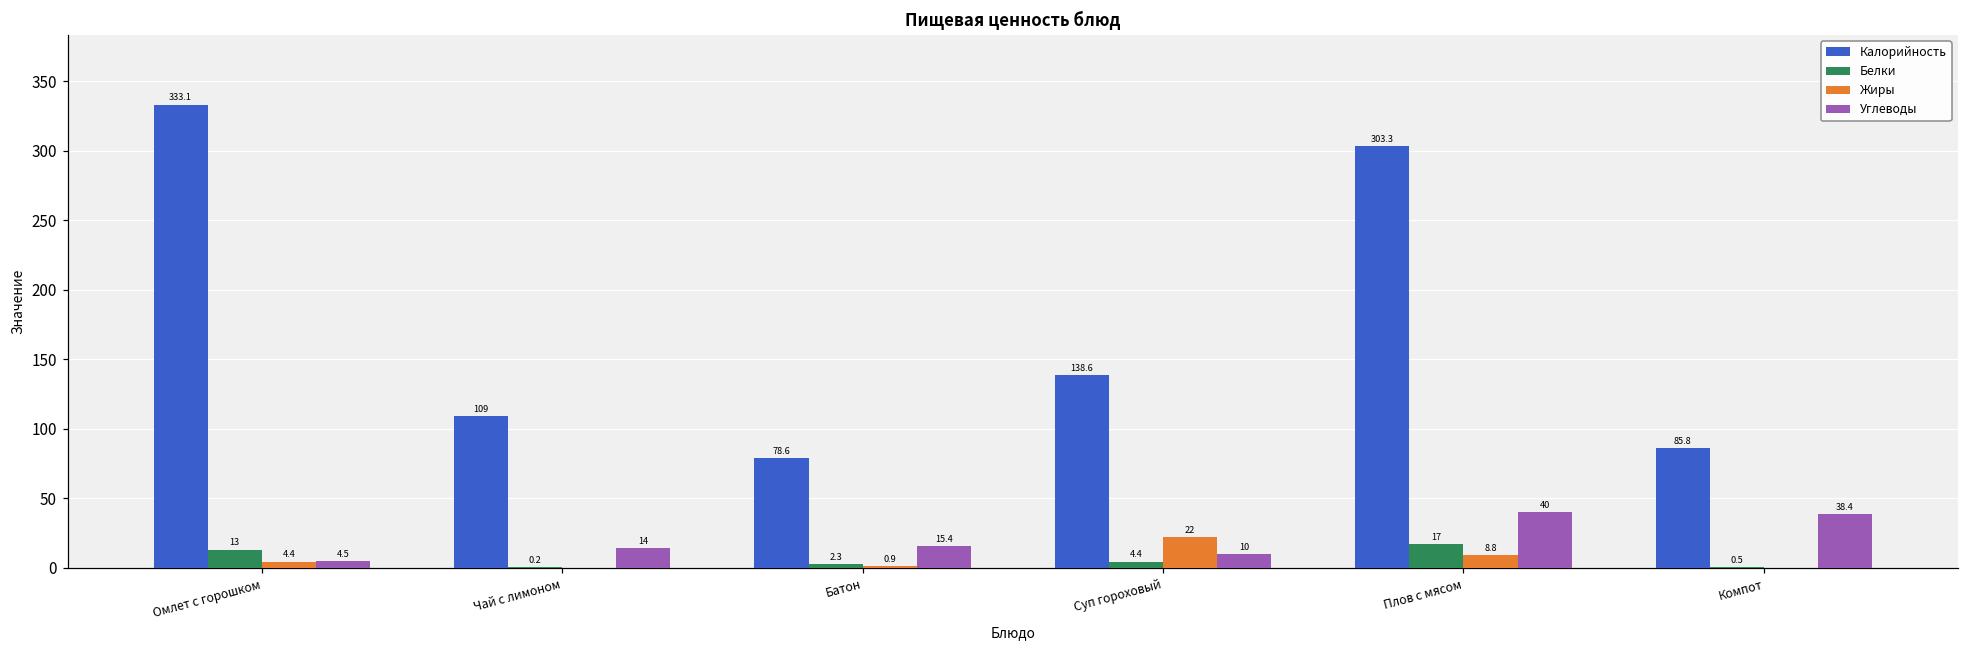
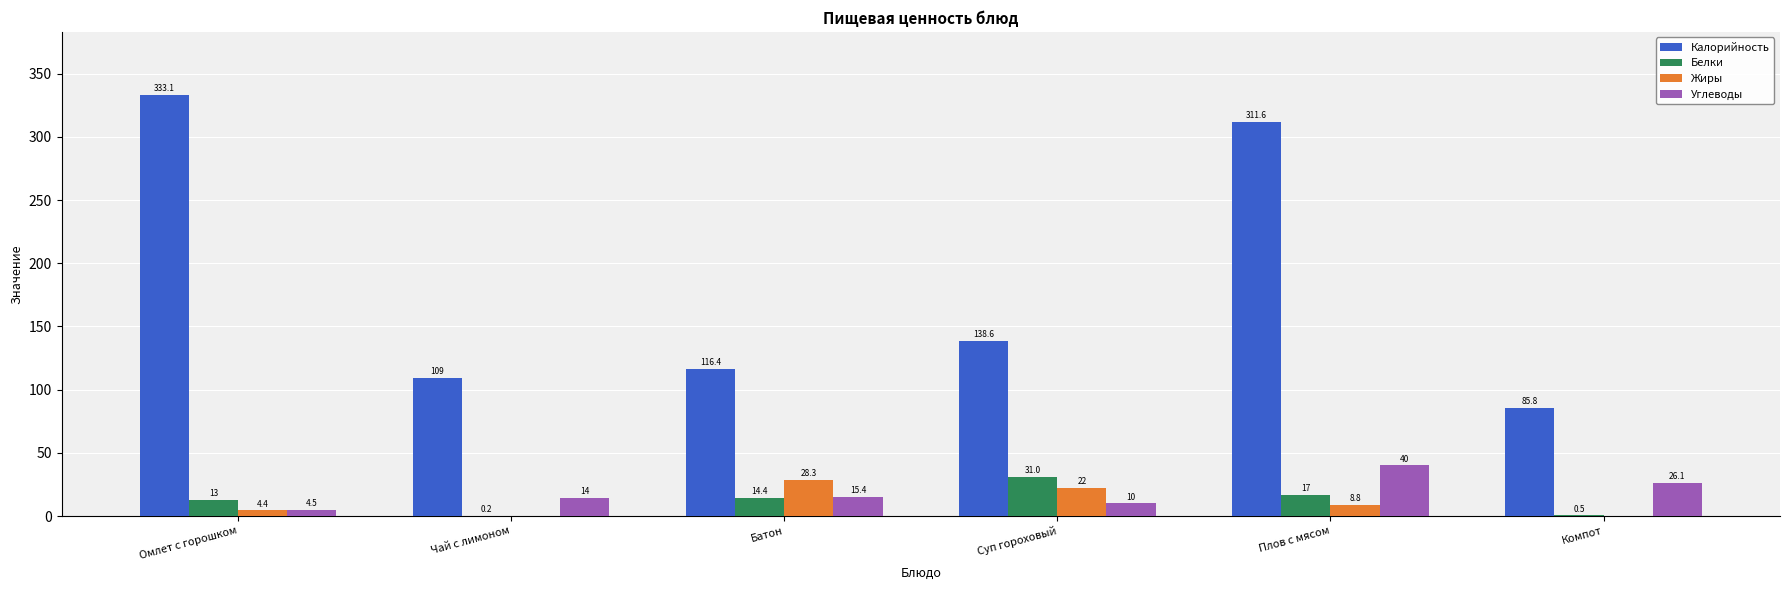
  {
    "Калорийность": {
      "Омлет с горошком": 333.1,
      "Чай с лимоном": 109,
-     "Батон": 78.6,
+     "Батон": 116.4,
      "Суп гороховый": 138.6,
-     "Плов с мясом": 303.3,
+     "Плов с мясом": 311.6,
      "Компот": 85.8
    },
    "Белки": {
      "Омлет с горошком": 13,
      "Чай с лимоном": 0.2,
-     "Батон": 2.3,
-     "Суп гороховый": 4.4,
+     "Батон": 14.4,
+     "Суп гороховый": 31.0,
      "Плов с мясом": 17,
      "Компот": 0.5
    },
    "Жиры": {
      "Омлет с горошком": 4.4,
-     "Батон": 0.9,
+     "Батон": 28.3,
      "Суп гороховый": 22,
      "Плов с мясом": 8.8
    },
    "Углеводы": {
      "Омлет с горошком": 4.5,
      "Чай с лимоном": 14,
      "Батон": 15.4,
      "Суп гороховый": 10,
      "Плов с мясом": 40,
-     "Компот": 38.4
+     "Компот": 26.1
    }
  }
